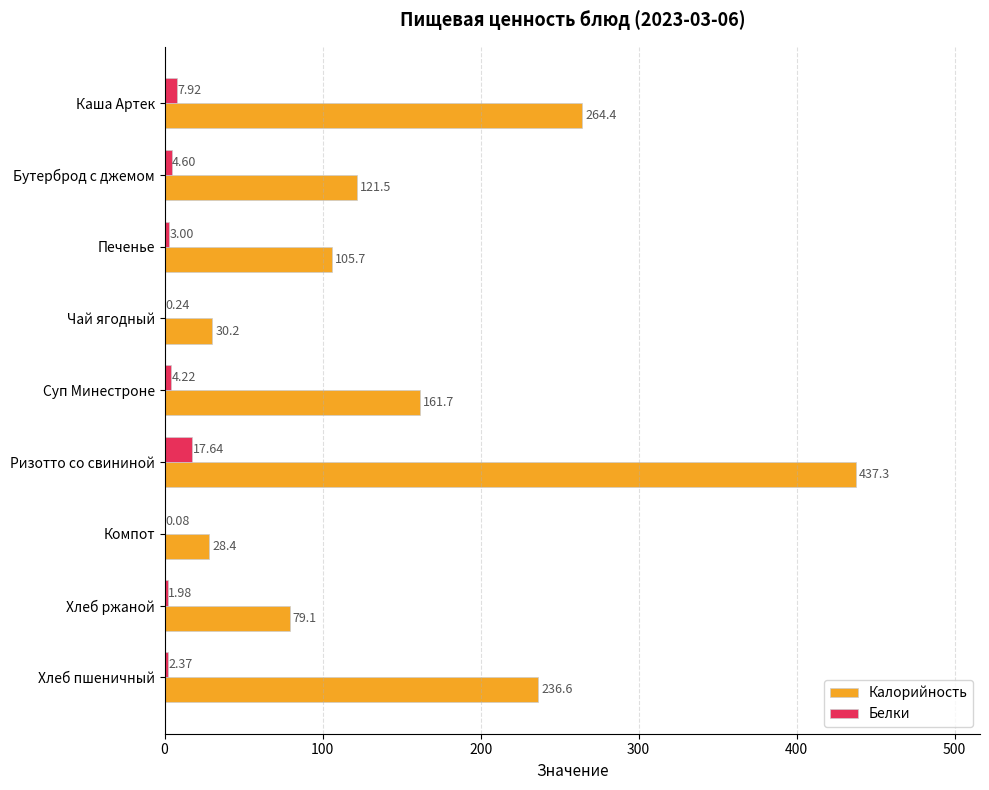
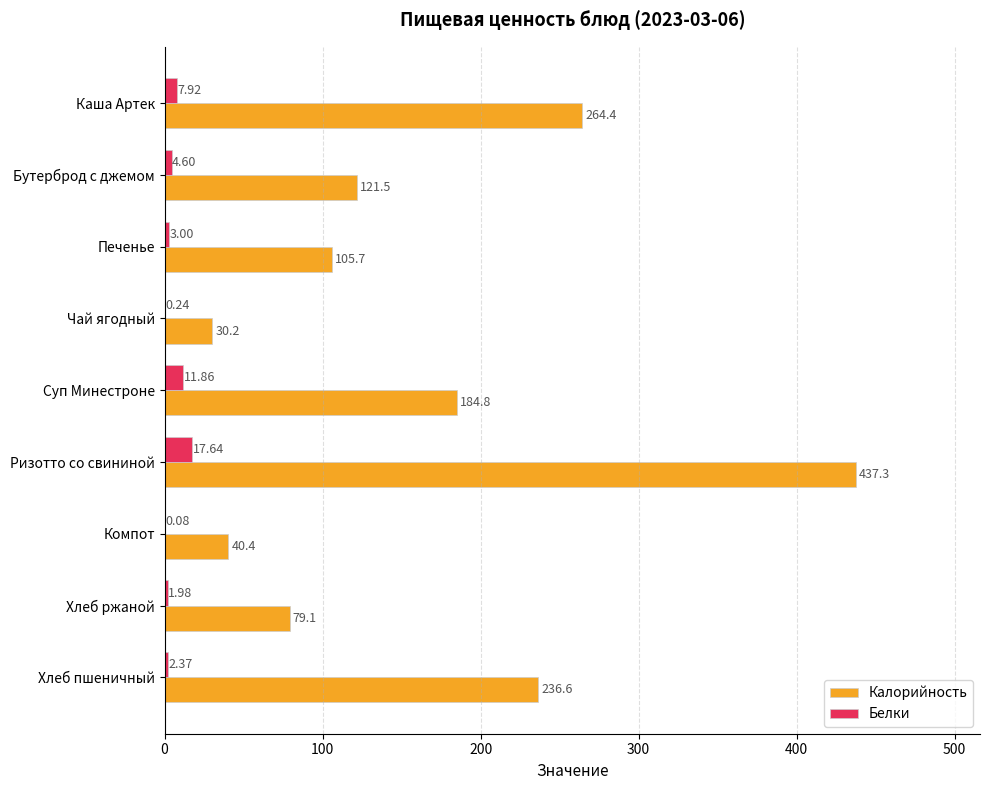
  {
    "Калорийность": {
      "Каша Артек": 264.4,
      "Бутерброд с джемом": 121.5,
      "Печенье": 105.7,
      "Чай ягодный": 30.2,
-     "Суп Минестроне": 161.7,
+     "Суп Минестроне": 184.8,
      "Ризотто со свининой": 437.3,
-     "Компот": 28.4,
+     "Компот": 40.4,
      "Хлеб ржаной": 79.1,
      "Хлеб пшеничный": 236.6
    },
    "Белки": {
      "Каша Артек": 7.92,
      "Бутерброд с джемом": 4.60,
      "Печенье": 3.00,
      "Чай ягодный": 0.24,
-     "Суп Минестроне": 4.22,
+     "Суп Минестроне": 11.86,
      "Ризотто со свининой": 17.64,
      "Компот": 0.08,
      "Хлеб ржаной": 1.98,
      "Хлеб пшеничный": 2.37
    }
  }
